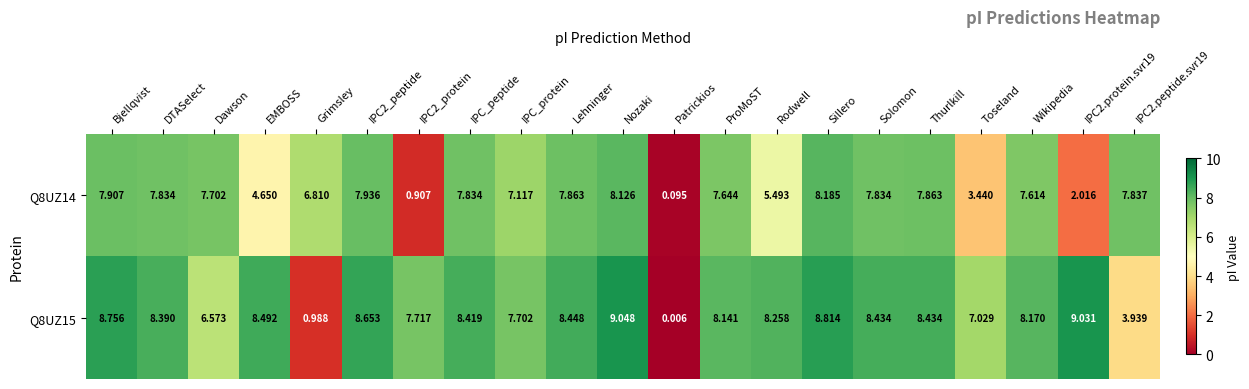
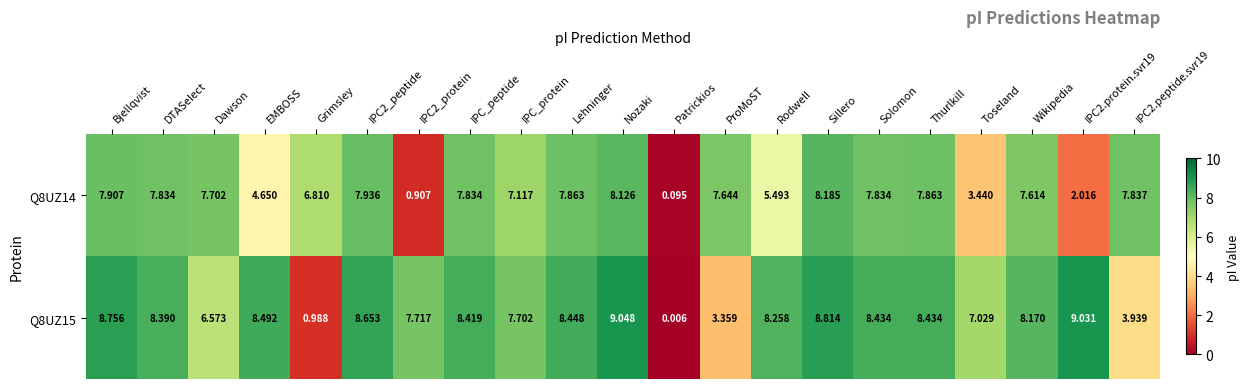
  {
    "Q8UZ14": {
      "Bjellqvist": 7.907,
      "DTASelect": 7.834,
      "Dawson": 7.702,
      "EMBOSS": 4.650,
      "Grimsley": 6.810,
      "IPC2_peptide": 7.936,
      "IPC2_protein": 0.907,
      "IPC_peptide": 7.834,
      "IPC_protein": 7.117,
      "Lehninger": 7.863,
      "Nozaki": 8.126,
      "Patrickios": 0.095,
      "ProMoST": 7.644,
      "Rodwell": 5.493,
      "Sillero": 8.185,
      "Solomon": 7.834,
      "Thurlkill": 7.863,
      "Toseland": 3.440,
      "Wikipedia": 7.614,
      "IPC2.protein.svr19": 2.016,
      "IPC2.peptide.svr19": 7.837
    },
    "Q8UZ15": {
      "Bjellqvist": 8.756,
      "DTASelect": 8.390,
      "Dawson": 6.573,
      "EMBOSS": 8.492,
      "Grimsley": 0.988,
      "IPC2_peptide": 8.653,
      "IPC2_protein": 7.717,
      "IPC_peptide": 8.419,
      "IPC_protein": 7.702,
      "Lehninger": 8.448,
      "Nozaki": 9.048,
      "Patrickios": 0.006,
-     "ProMoST": 8.141,
+     "ProMoST": 3.359,
      "Rodwell": 8.258,
      "Sillero": 8.814,
      "Solomon": 8.434,
      "Thurlkill": 8.434,
      "Toseland": 7.029,
      "Wikipedia": 8.170,
      "IPC2.protein.svr19": 9.031,
      "IPC2.peptide.svr19": 3.939
    }
  }
